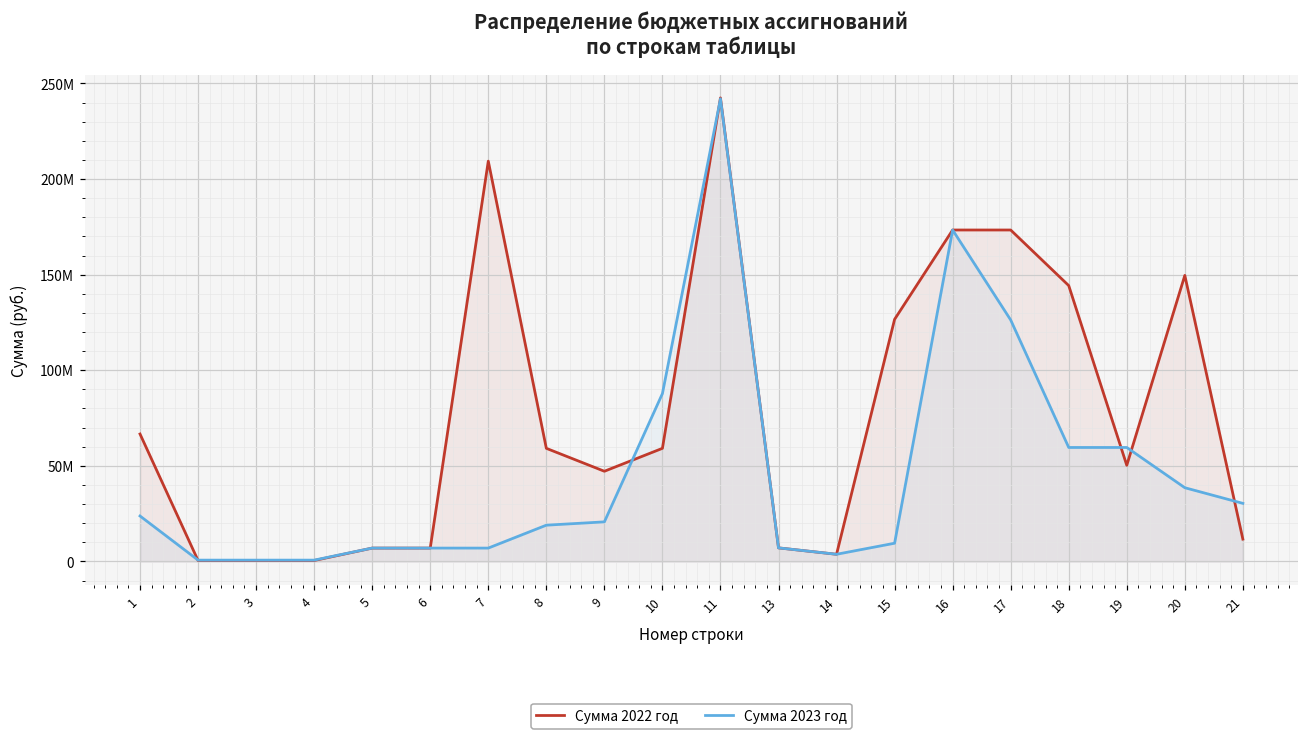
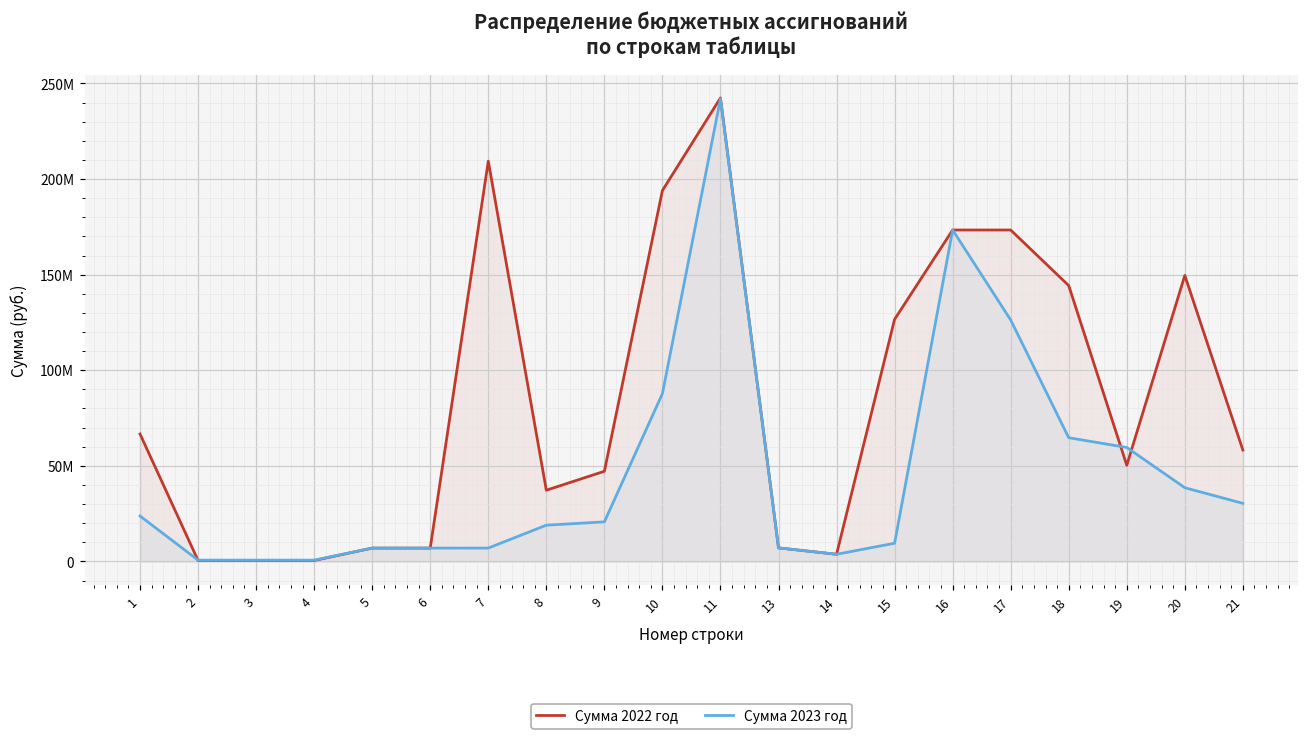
  {
    "Сумма 2022 год": {
      "1": 67000000,
      "7": 209000000,
-     "8": 59000000,
+     "8": 37000000,
      "9": 47000000,
-     "10": 59000000,
+     "10": 194000000,
      "15": 127000000,
      "17": 173000000,
      "18": 144000000,
      "19": 50000000,
      "20": 150000000,
-     "21": 12000000
+     "21": 58000000
    },
    "Сумма 2023 год": {
      "1": 24000000,
      "7": 7000000,
      "8": 19000000,
      "9": 21000000,
      "10": 88000000,
      "15": 10000000,
      "17": 126000000,
-     "18": 60000000,
+     "18": 65000000,
      "19": 60000000,
      "20": 39000000,
      "21": 30000000
    }
  }
